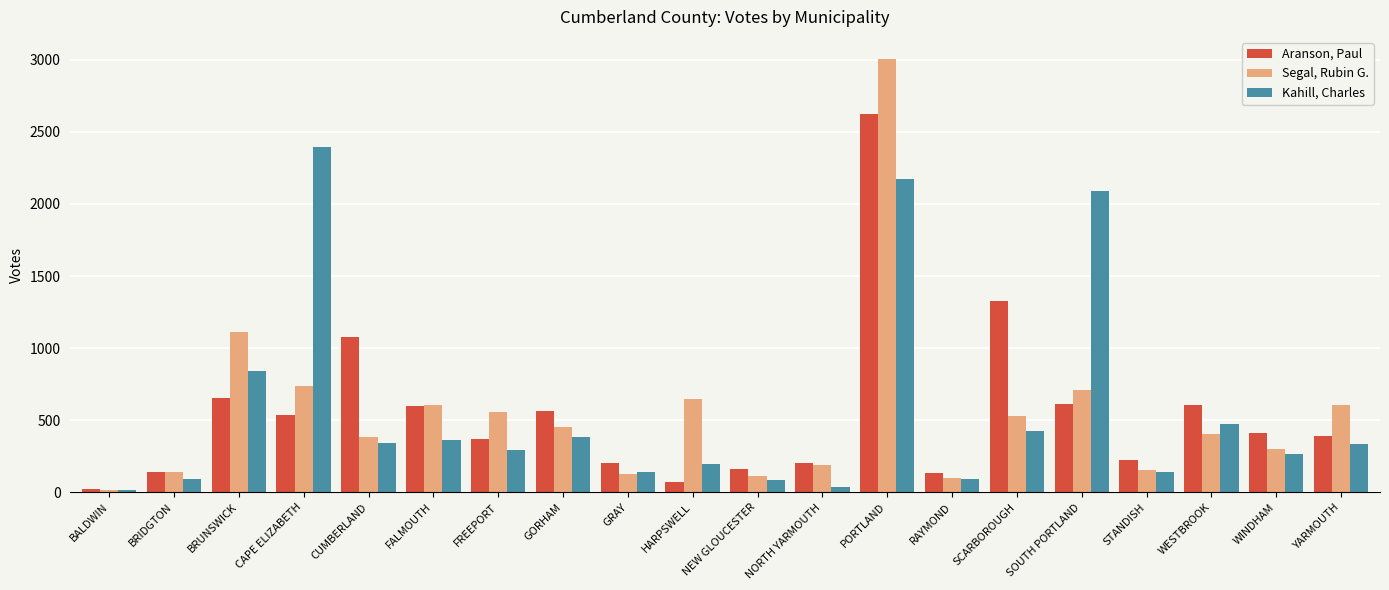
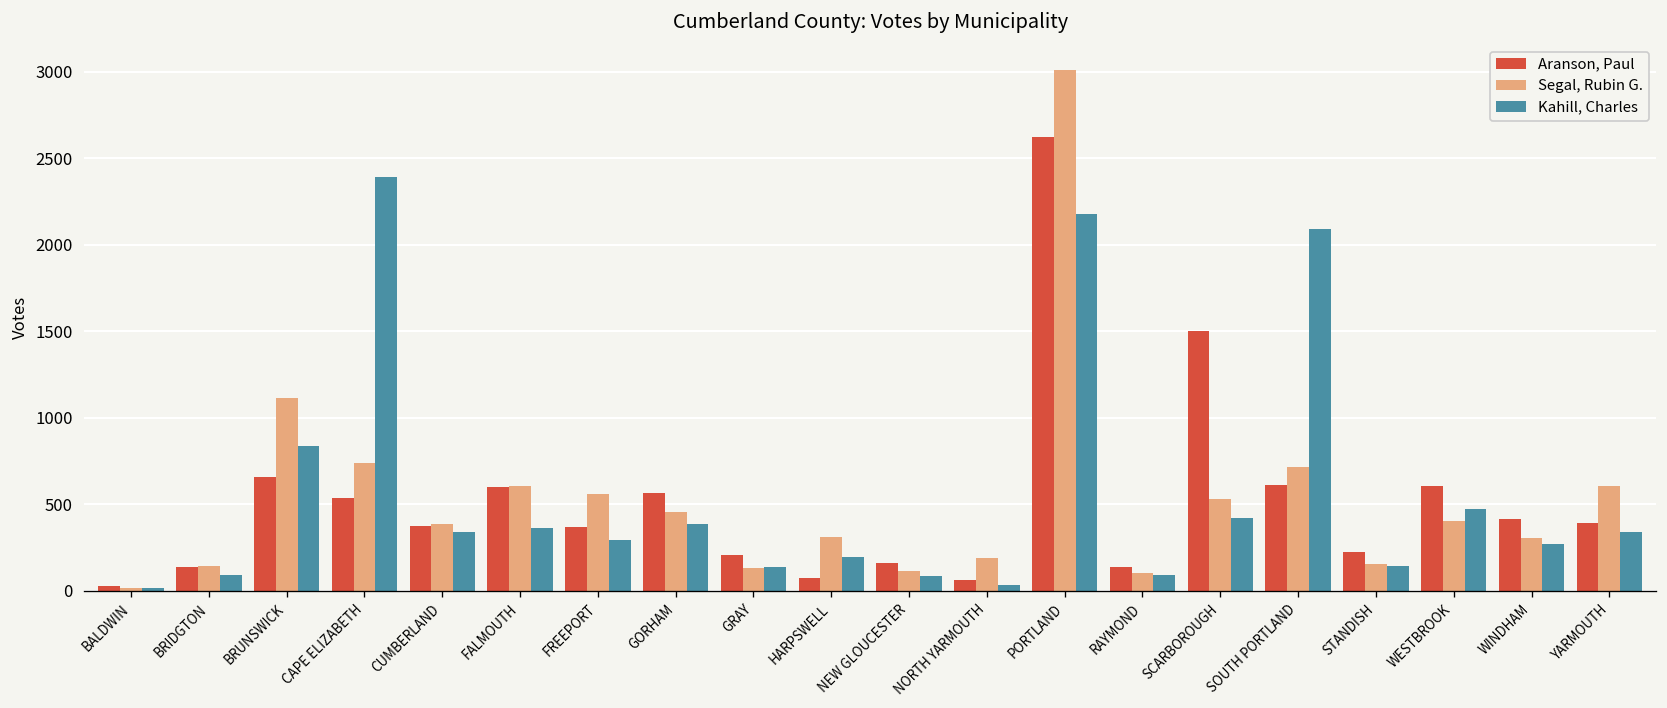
  {
    "Aranson, Paul": {
      "BALDWIN": 30,
      "BRIDGTON": 140,
      "BRUNSWICK": 660,
      "CAPE ELIZABETH": 540,
-     "CUMBERLAND": 1080,
+     "CUMBERLAND": 380,
      "FALMOUTH": 600,
      "FREEPORT": 370,
      "GORHAM": 570,
      "GRAY": 210,
      "HARPSWELL": 80,
      "NEW GLOUCESTER": 160,
-     "NORTH YARMOUTH": 200,
+     "NORTH YARMOUTH": 60,
      "PORTLAND": 2620,
      "RAYMOND": 140,
-     "SCARBOROUGH": 1320,
+     "SCARBOROUGH": 1500,
      "SOUTH PORTLAND": 610,
      "STANDISH": 230,
      "WESTBROOK": 610,
      "WINDHAM": 410,
      "YARMOUTH": 390
    },
    "Segal, Rubin G.": {
      "BALDWIN": 20,
      "BRIDGTON": 140,
      "BRUNSWICK": 1120,
      "CAPE ELIZABETH": 740,
      "CUMBERLAND": 380,
      "FALMOUTH": 610,
      "FREEPORT": 560,
      "GORHAM": 460,
      "GRAY": 130,
-     "HARPSWELL": 650,
+     "HARPSWELL": 310,
      "NEW GLOUCESTER": 120,
      "NORTH YARMOUTH": 190,
      "PORTLAND": 3010,
      "RAYMOND": 100,
      "SCARBOROUGH": 530,
      "SOUTH PORTLAND": 710,
      "STANDISH": 160,
      "WESTBROOK": 410,
      "WINDHAM": 300,
      "YARMOUTH": 610
    },
    "Kahill, Charles": {
      "BALDWIN": 20,
      "BRIDGTON": 90,
      "BRUNSWICK": 840,
      "CAPE ELIZABETH": 2390,
      "CUMBERLAND": 340,
      "FALMOUTH": 370,
      "FREEPORT": 290,
      "GORHAM": 390,
      "GRAY": 140,
      "HARPSWELL": 200,
      "NEW GLOUCESTER": 90,
      "NORTH YARMOUTH": 30,
      "PORTLAND": 2180,
      "RAYMOND": 90,
      "SCARBOROUGH": 420,
      "SOUTH PORTLAND": 2090,
      "STANDISH": 140,
      "WESTBROOK": 470,
      "WINDHAM": 270,
      "YARMOUTH": 340
    }
  }
